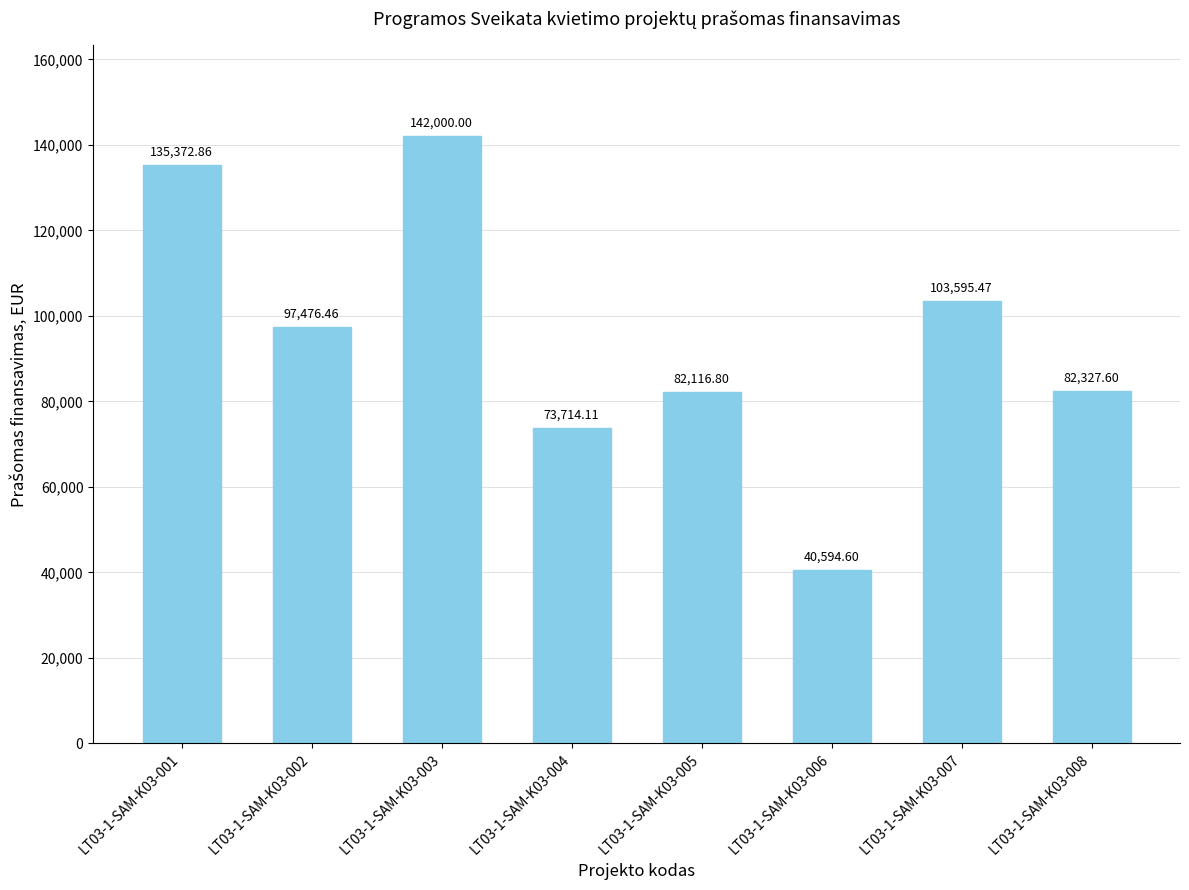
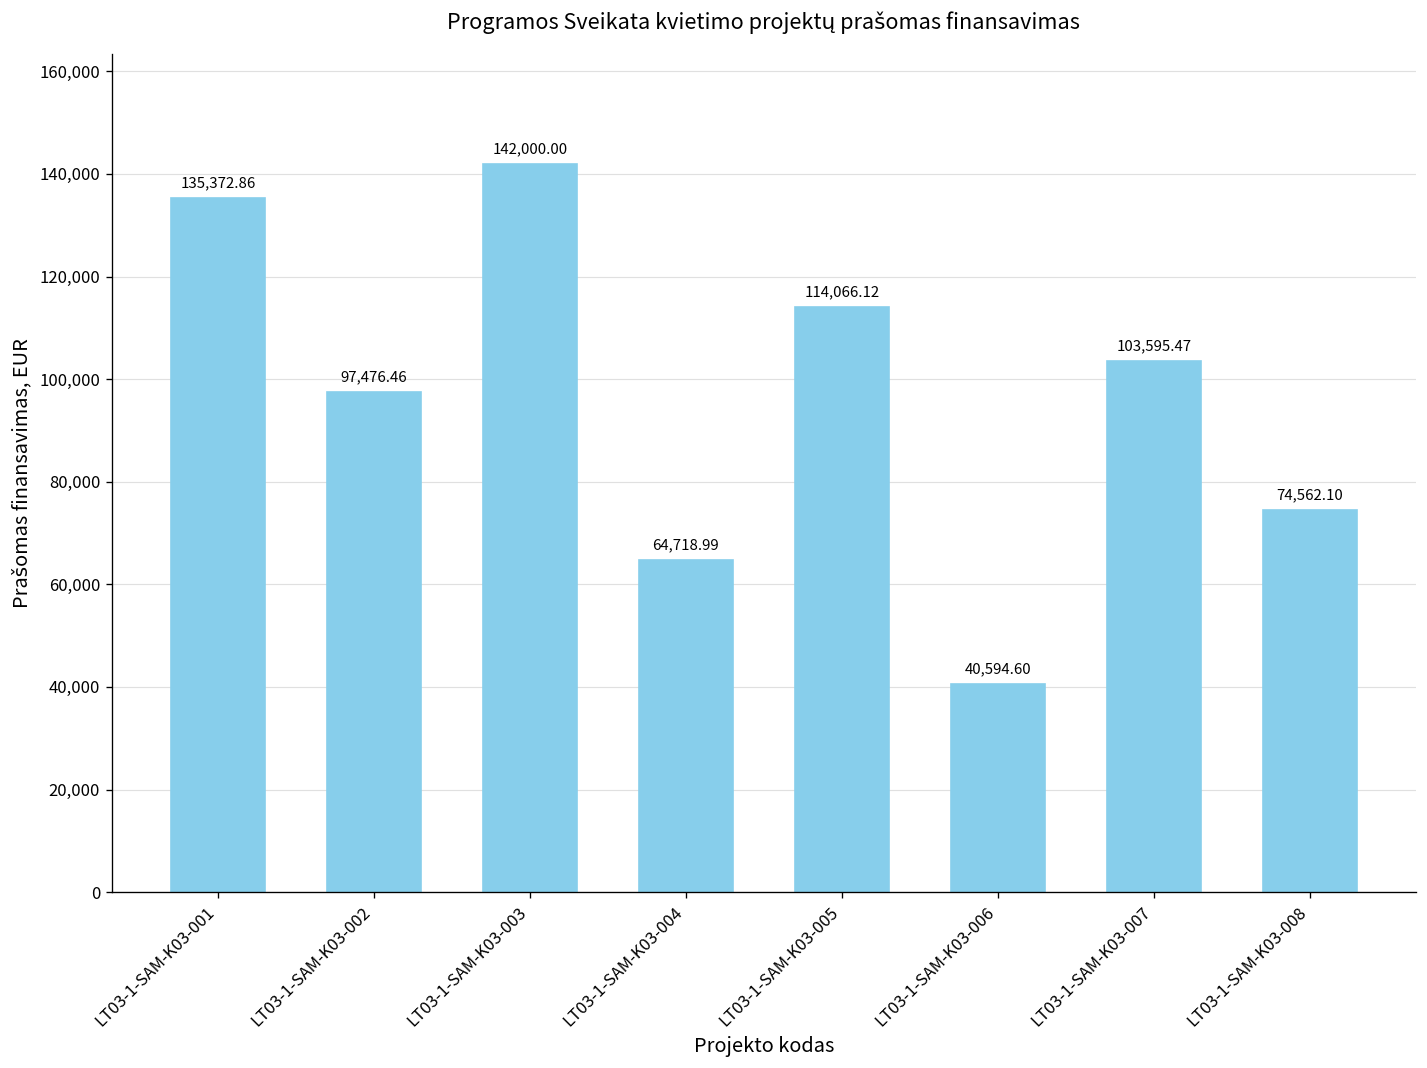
  {
    "LT03-1-SAM-K03-001": "135,372.86",
    "LT03-1-SAM-K03-002": "97,476.46",
    "LT03-1-SAM-K03-003": "142,000.00",
-   "LT03-1-SAM-K03-004": "73,714.11",
-   "LT03-1-SAM-K03-005": "82,116.80",
+   "LT03-1-SAM-K03-004": "64,718.99",
+   "LT03-1-SAM-K03-005": "114,066.12",
    "LT03-1-SAM-K03-006": "40,594.60",
    "LT03-1-SAM-K03-007": "103,595.47",
-   "LT03-1-SAM-K03-008": "82,327.60"
+   "LT03-1-SAM-K03-008": "74,562.10"
  }
